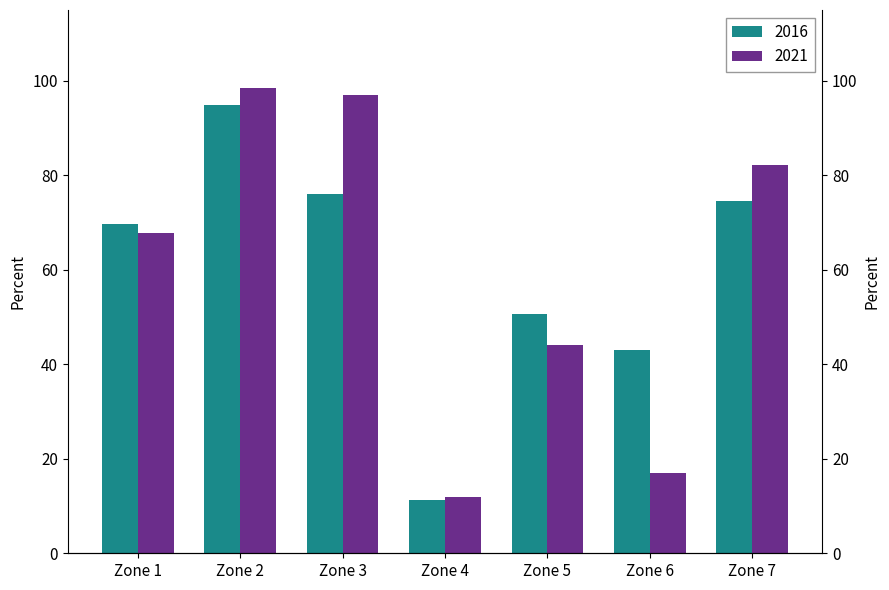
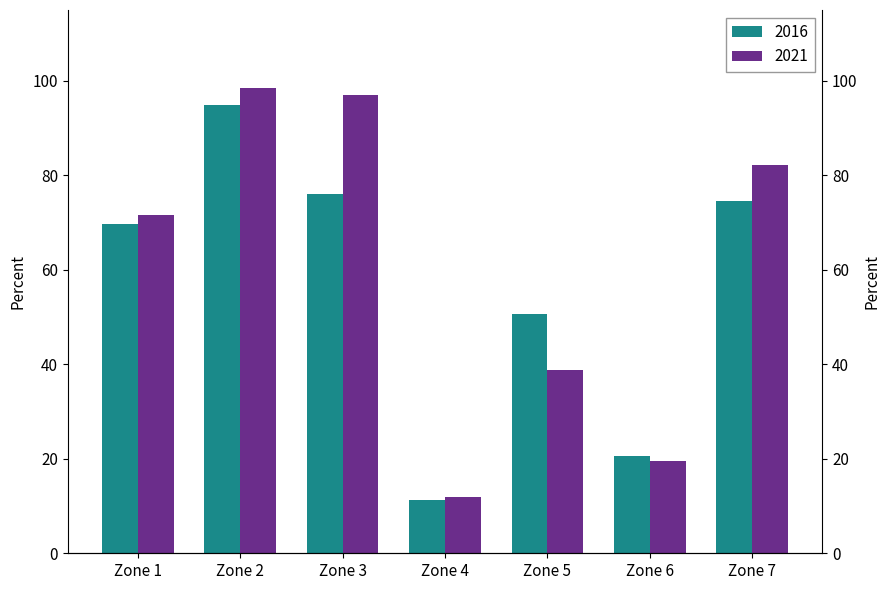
  {
    "2016": {
      "Zone 1": 70,
      "Zone 2": 95,
      "Zone 3": 76,
      "Zone 4": 11,
      "Zone 5": 51,
-     "Zone 6": 43,
+     "Zone 6": 21,
      "Zone 7": 74
    },
    "2021": {
-     "Zone 1": 68,
+     "Zone 1": 72,
      "Zone 2": 99,
      "Zone 3": 97,
      "Zone 4": 12,
-     "Zone 5": 44,
-     "Zone 6": 17,
+     "Zone 5": 39,
+     "Zone 6": 20,
      "Zone 7": 82
    }
  }
